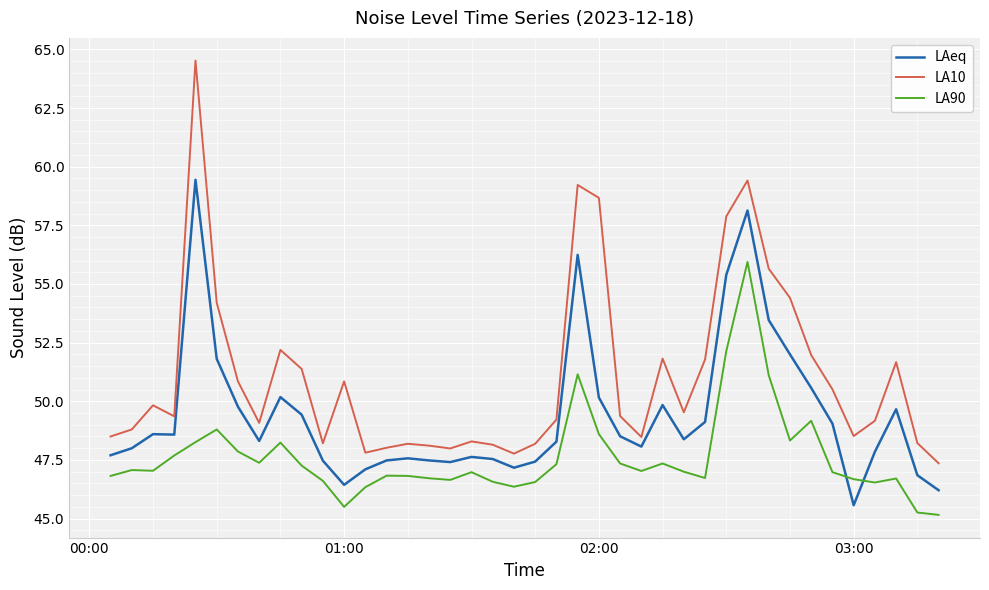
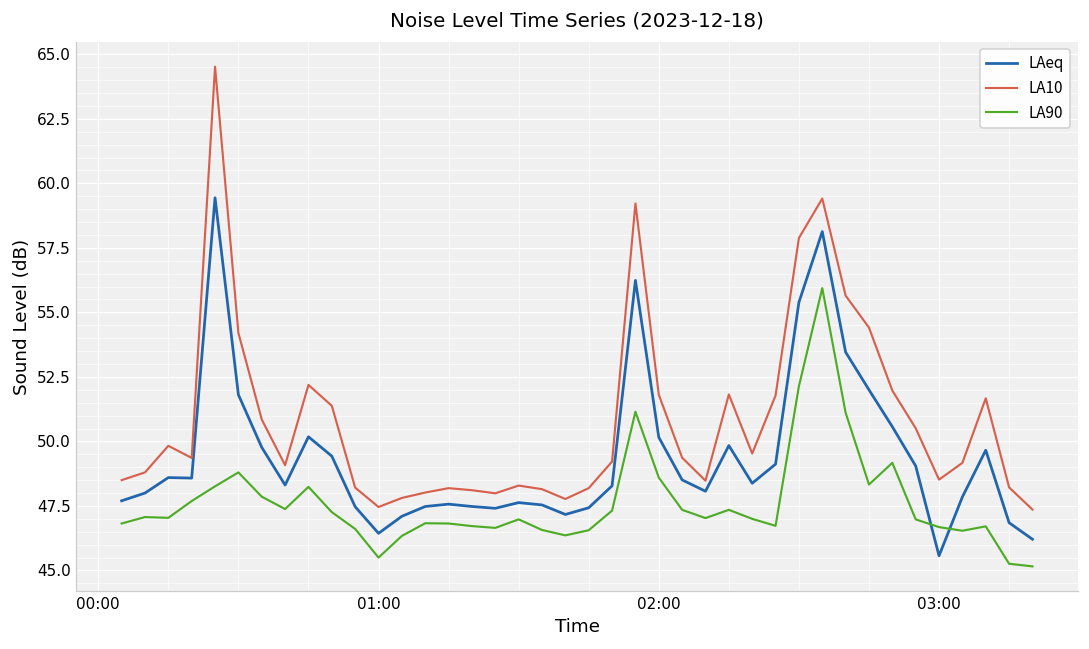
  {
    "LAeq": {
      "01:00": 46.4,
      "02:00": 50.2,
      "03:00": 45.6
    },
    "LA10": {
-     "01:00": 50.9,
-     "02:00": 58.7,
+     "01:00": 47.5,
+     "02:00": 51.8,
      "03:00": 48.5
    },
    "LA90": {
      "01:00": 45.5,
      "02:00": 48.6,
      "03:00": 46.7
    }
  }
